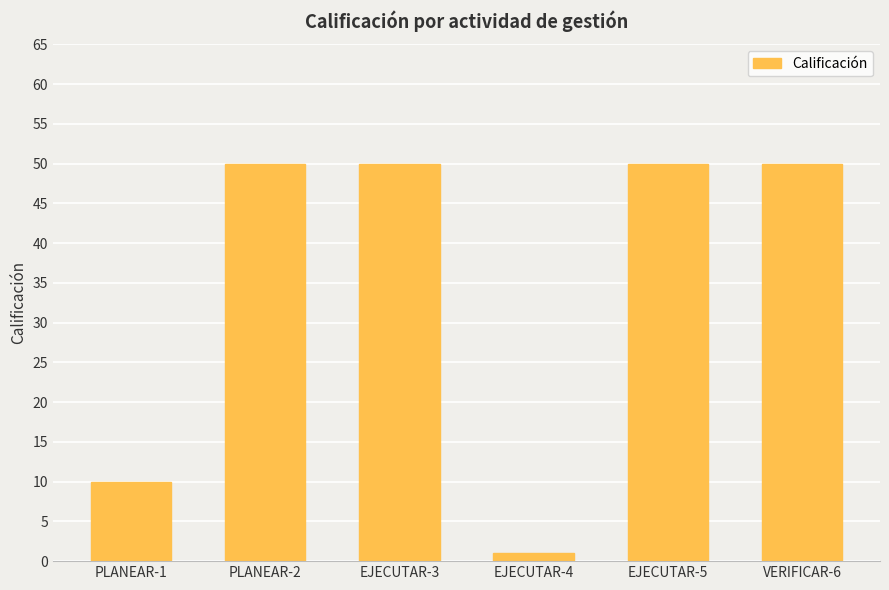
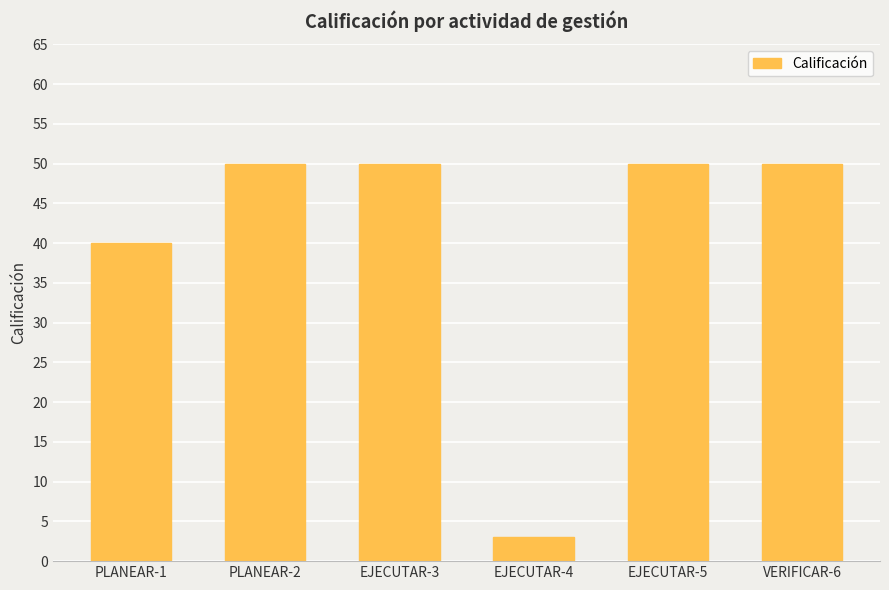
  {
-   "PLANEAR-1": 10,
+   "PLANEAR-1": 40,
    "PLANEAR-2": 50,
    "EJECUTAR-3": 50,
-   "EJECUTAR-4": 1,
+   "EJECUTAR-4": 3,
    "EJECUTAR-5": 50,
    "VERIFICAR-6": 50
  }
